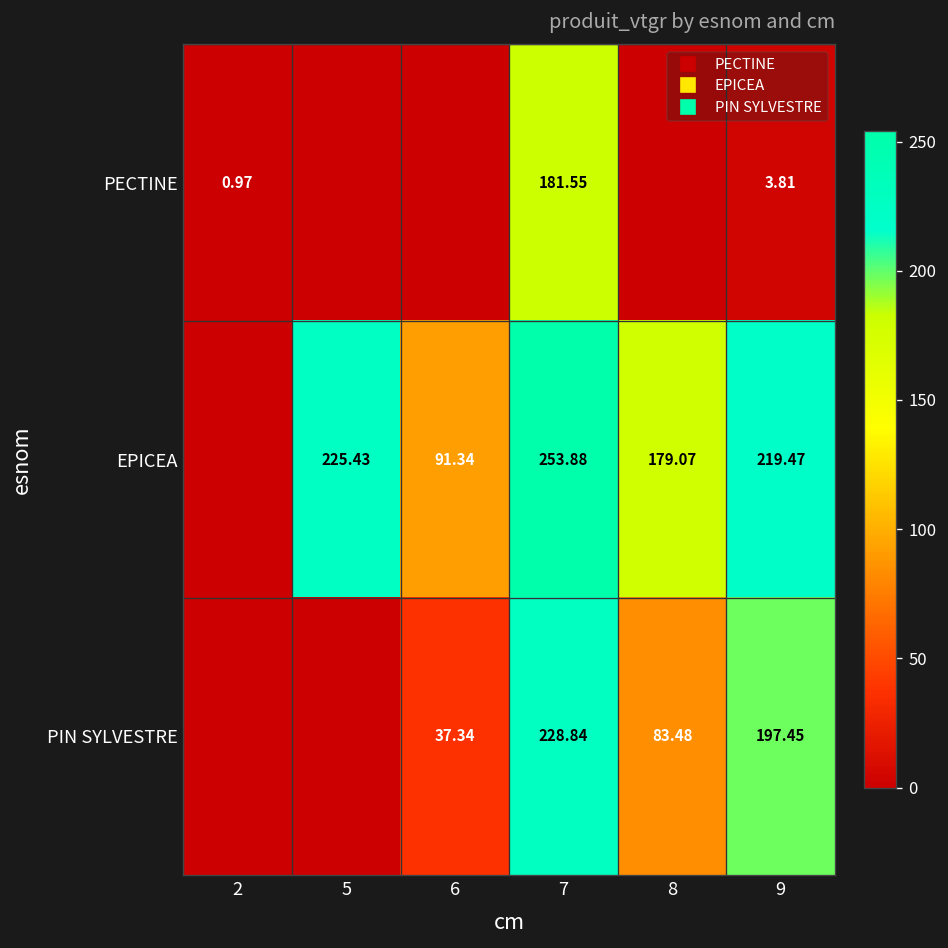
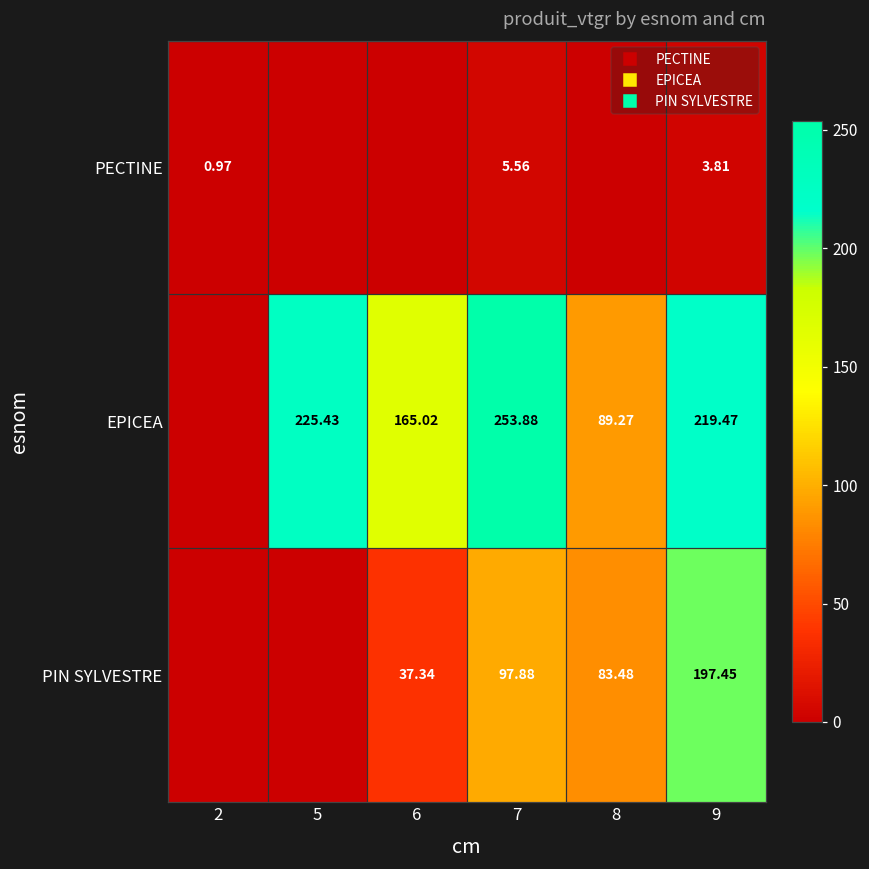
  {
    "PECTINE": {
      "2": 0.97,
-     "7": 181.55,
+     "7": 5.56,
      "9": 3.81
    },
    "EPICEA": {
      "5": 225.43,
-     "6": 91.34,
+     "6": 165.02,
      "7": 253.88,
-     "8": 179.07,
+     "8": 89.27,
      "9": 219.47
    },
    "PIN SYLVESTRE": {
      "6": 37.34,
-     "7": 228.84,
+     "7": 97.88,
      "8": 83.48,
      "9": 197.45
    }
  }
